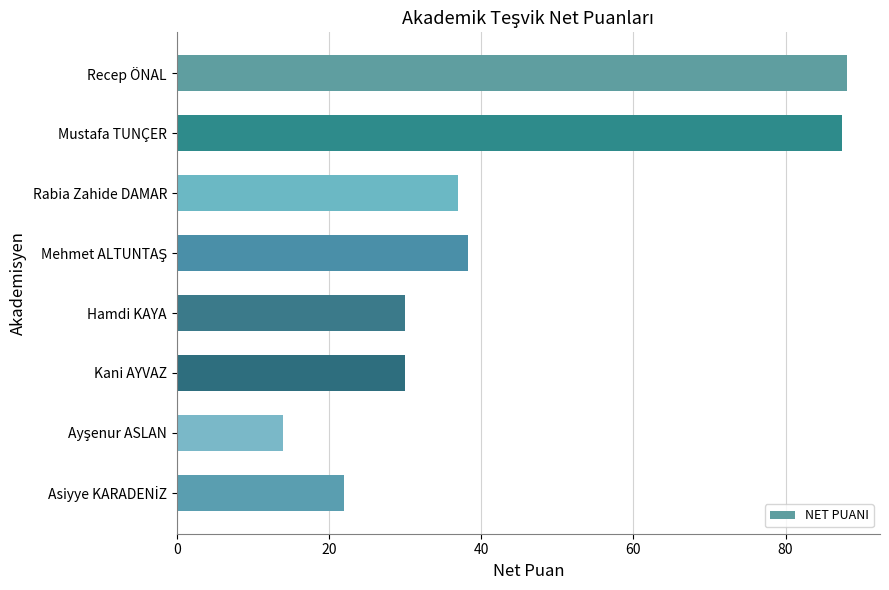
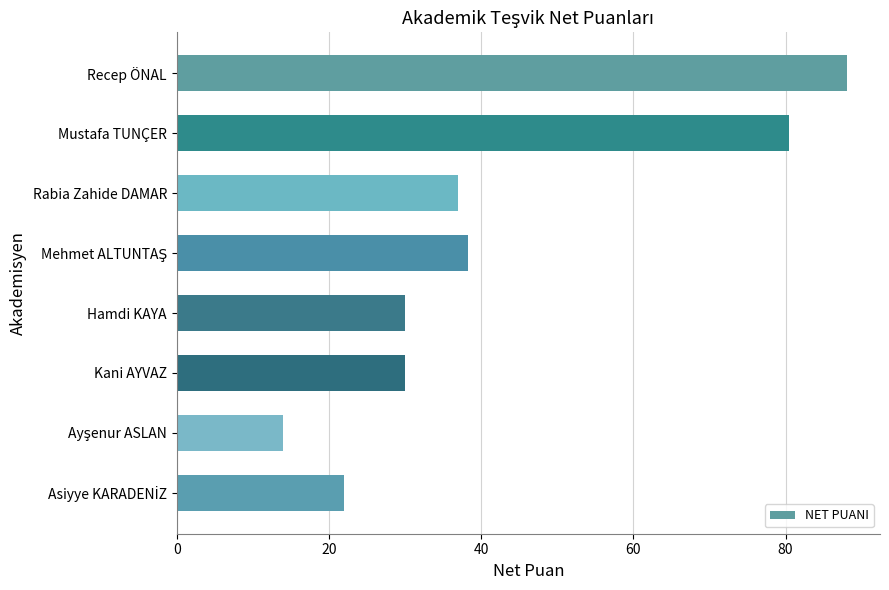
  {
    "Recep ÖNAL": 88,
-   "Mustafa TUNÇER": 87,
+   "Mustafa TUNÇER": 80,
    "Rabia Zahide DAMAR": 37,
    "Mehmet ALTUNTAŞ": 38,
    "Hamdi KAYA": 30,
    "Kani AYVAZ": 30,
    "Ayşenur ASLAN": 14,
    "Asiyye KARADENİZ": 22
  }
